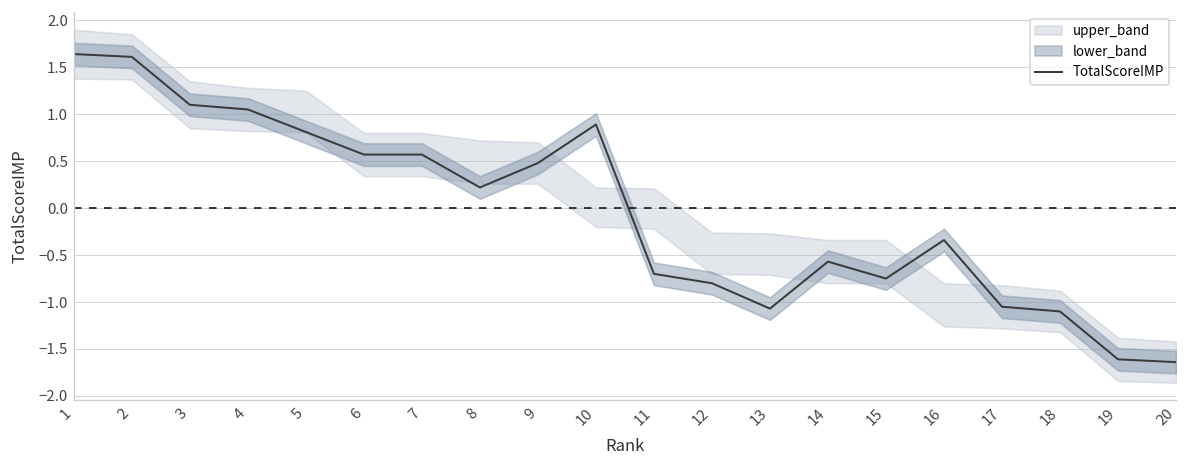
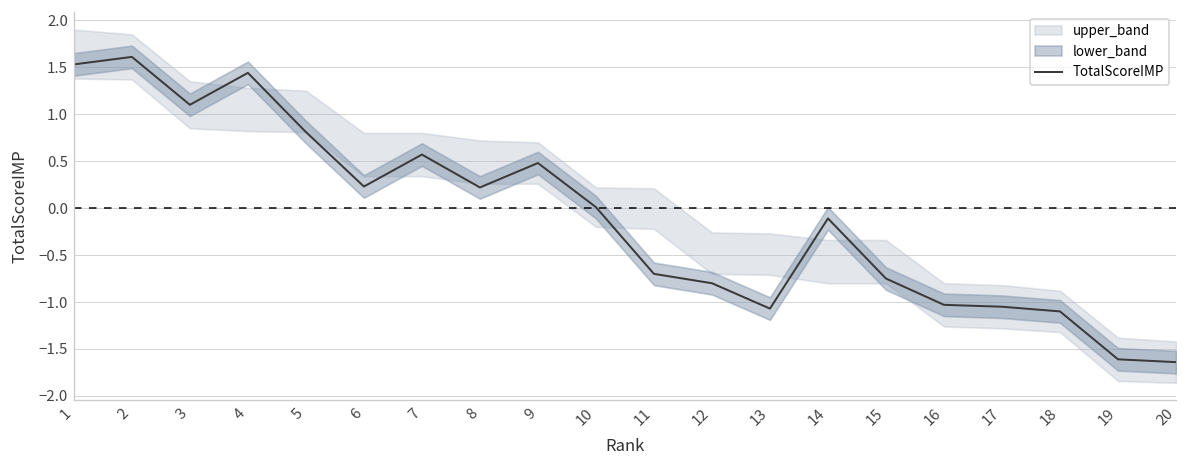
  {
    "TotalScoreIMP": {
-     "1": 1.6,
+     "1": 1.5,
      "2": 1.6,
      "3": 1.1,
-     "4": 1.1,
+     "4": 1.4,
      "5": 0.8,
-     "6": 0.6,
+     "6": 0.2,
      "7": 0.6,
      "8": 0.2,
      "9": 0.5,
-     "10": 0.9,
+     "10": 0.0,
      "11": -0.7,
      "12": -0.8,
      "13": -1.1,
-     "14": -0.6,
+     "14": -0.1,
      "15": -0.8,
-     "16": -0.3,
+     "16": -1.0,
      "17": -1.1,
      "18": -1.1,
      "19": -1.6,
      "20": -1.6
    }
  }
